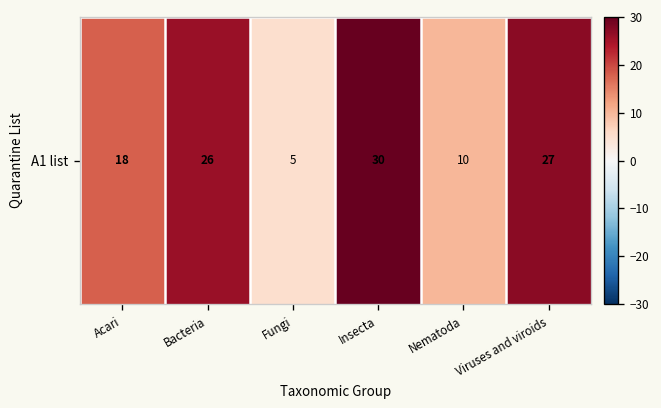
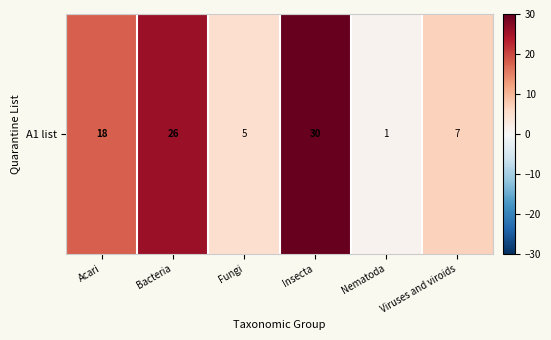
  {
    "A1 list": {
      "Acari": 18,
      "Bacteria": 26,
      "Fungi": 5,
      "Insecta": 30,
-     "Nematoda": 10,
-     "Viruses and viroids": 27
+     "Nematoda": 1,
+     "Viruses and viroids": 7
    }
  }
